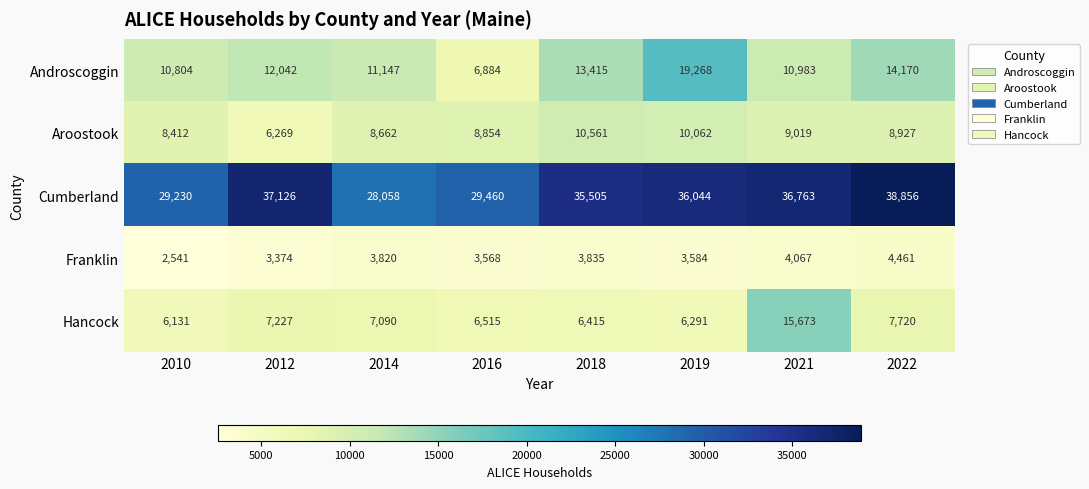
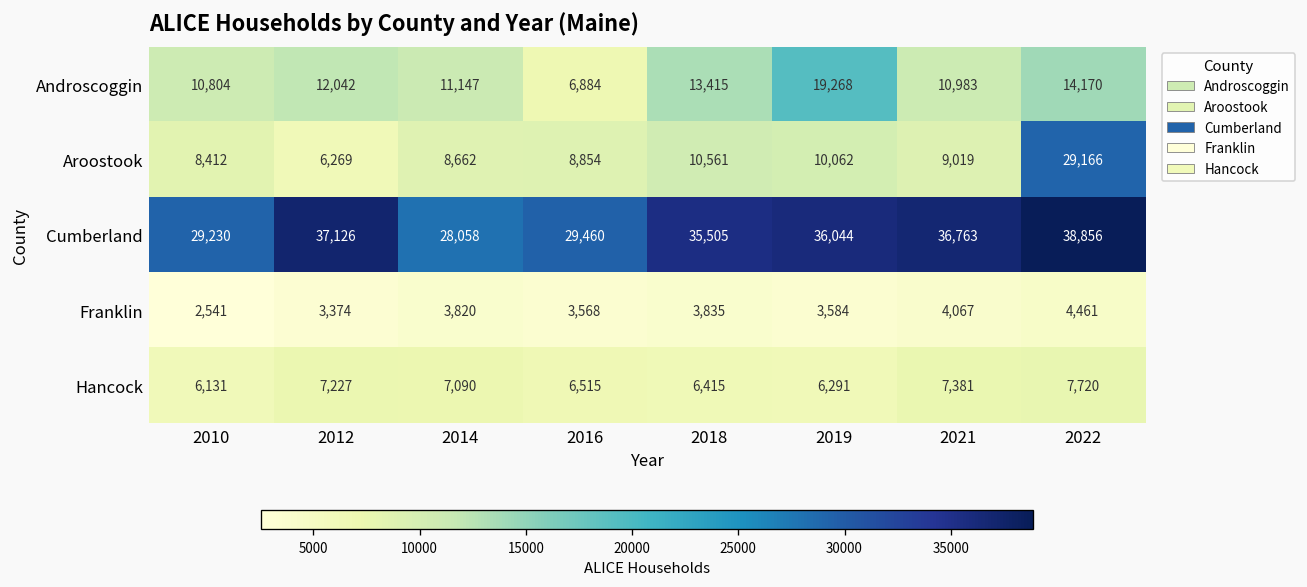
  {
    "Androscoggin": {
      "2010": "10,804",
      "2012": "12,042",
      "2014": "11,147",
      "2016": "6,884",
      "2018": "13,415",
      "2019": "19,268",
      "2021": "10,983",
      "2022": "14,170"
    },
    "Aroostook": {
      "2010": "8,412",
      "2012": "6,269",
      "2014": "8,662",
      "2016": "8,854",
      "2018": "10,561",
      "2019": "10,062",
      "2021": "9,019",
-     "2022": "8,927"
+     "2022": "29,166"
    },
    "Cumberland": {
      "2010": "29,230",
      "2012": "37,126",
      "2014": "28,058",
      "2016": "29,460",
      "2018": "35,505",
      "2019": "36,044",
      "2021": "36,763",
      "2022": "38,856"
    },
    "Franklin": {
      "2010": "2,541",
      "2012": "3,374",
      "2014": "3,820",
      "2016": "3,568",
      "2018": "3,835",
      "2019": "3,584",
      "2021": "4,067",
      "2022": "4,461"
    },
    "Hancock": {
      "2010": "6,131",
      "2012": "7,227",
      "2014": "7,090",
      "2016": "6,515",
      "2018": "6,415",
      "2019": "6,291",
-     "2021": "15,673",
+     "2021": "7,381",
      "2022": "7,720"
    }
  }
